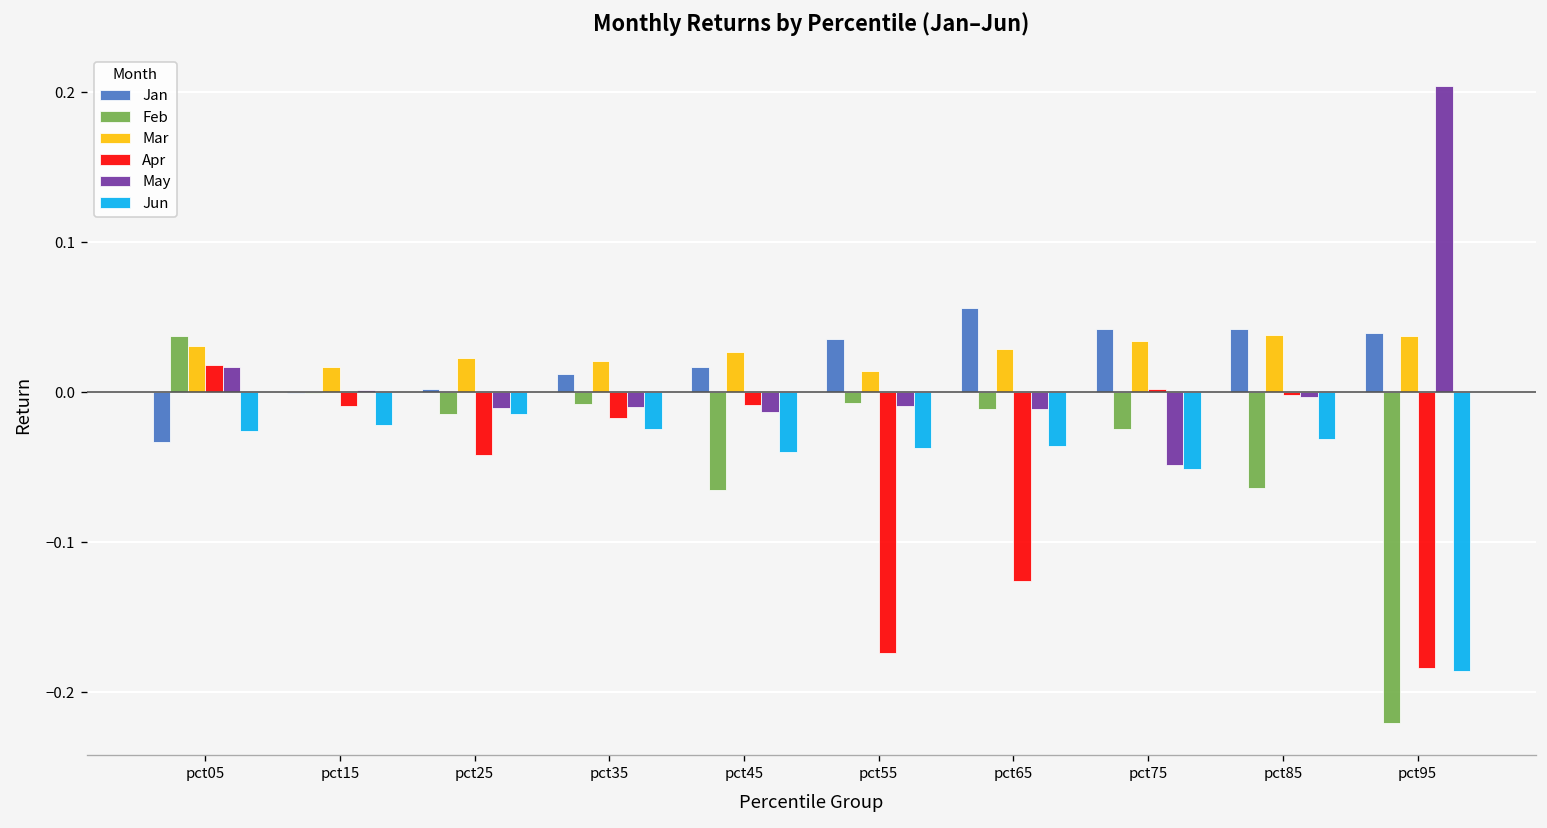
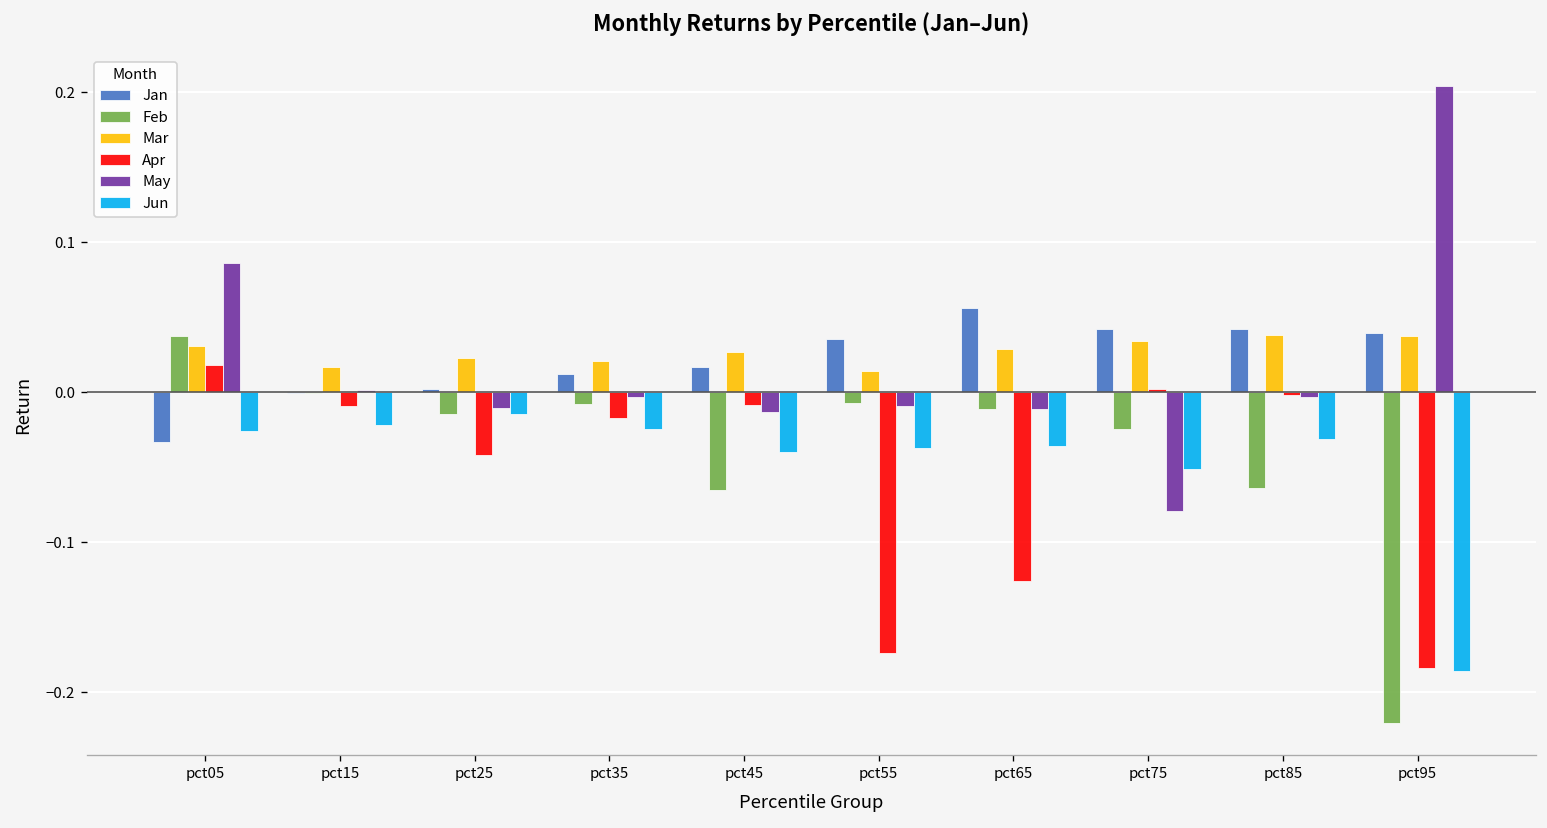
  {
    "Jan": {
      "pct05": -0.033,
      "pct25": 0.003,
      "pct35": 0.013,
      "pct45": 0.017,
      "pct55": 0.035,
      "pct65": 0.056,
      "pct75": 0.042,
      "pct85": 0.042,
      "pct95": 0.040
    },
    "Feb": {
      "pct05": 0.038,
      "pct25": -0.014,
      "pct35": -0.008,
      "pct45": -0.065,
      "pct55": -0.007,
      "pct65": -0.011,
      "pct75": -0.024,
      "pct85": -0.064,
      "pct95": -0.220
    },
    "Mar": {
      "pct05": 0.031,
      "pct15": 0.017,
      "pct25": 0.023,
      "pct35": 0.021,
      "pct45": 0.027,
      "pct55": 0.014,
      "pct65": 0.029,
      "pct75": 0.034,
      "pct85": 0.038,
      "pct95": 0.038
    },
    "Apr": {
      "pct05": 0.018,
      "pct15": -0.009,
      "pct25": -0.042,
      "pct35": -0.017,
      "pct45": -0.008,
      "pct55": -0.174,
      "pct65": -0.126,
      "pct75": 0.002,
      "pct85": -0.002,
      "pct95": -0.184
    },
    "May": {
-     "pct05": 0.017,
+     "pct05": 0.086,
      "pct25": -0.010,
-     "pct35": -0.010,
+     "pct35": -0.003,
      "pct45": -0.013,
      "pct55": -0.009,
      "pct65": -0.011,
-     "pct75": -0.049,
+     "pct75": -0.079,
      "pct85": -0.003,
      "pct95": 0.204
    },
    "Jun": {
      "pct05": -0.026,
      "pct15": -0.022,
      "pct25": -0.014,
      "pct35": -0.024,
      "pct45": -0.040,
      "pct55": -0.037,
      "pct65": -0.036,
      "pct75": -0.051,
      "pct85": -0.031,
      "pct95": -0.186
    }
  }
